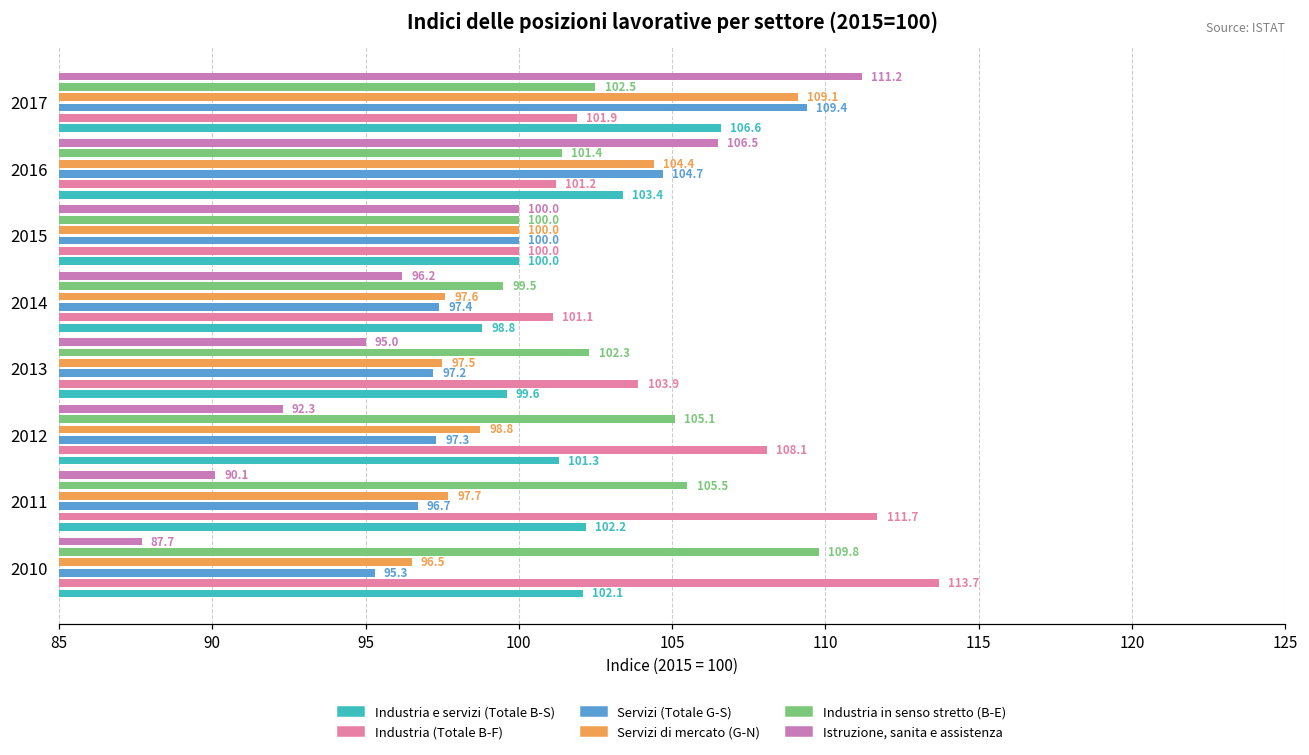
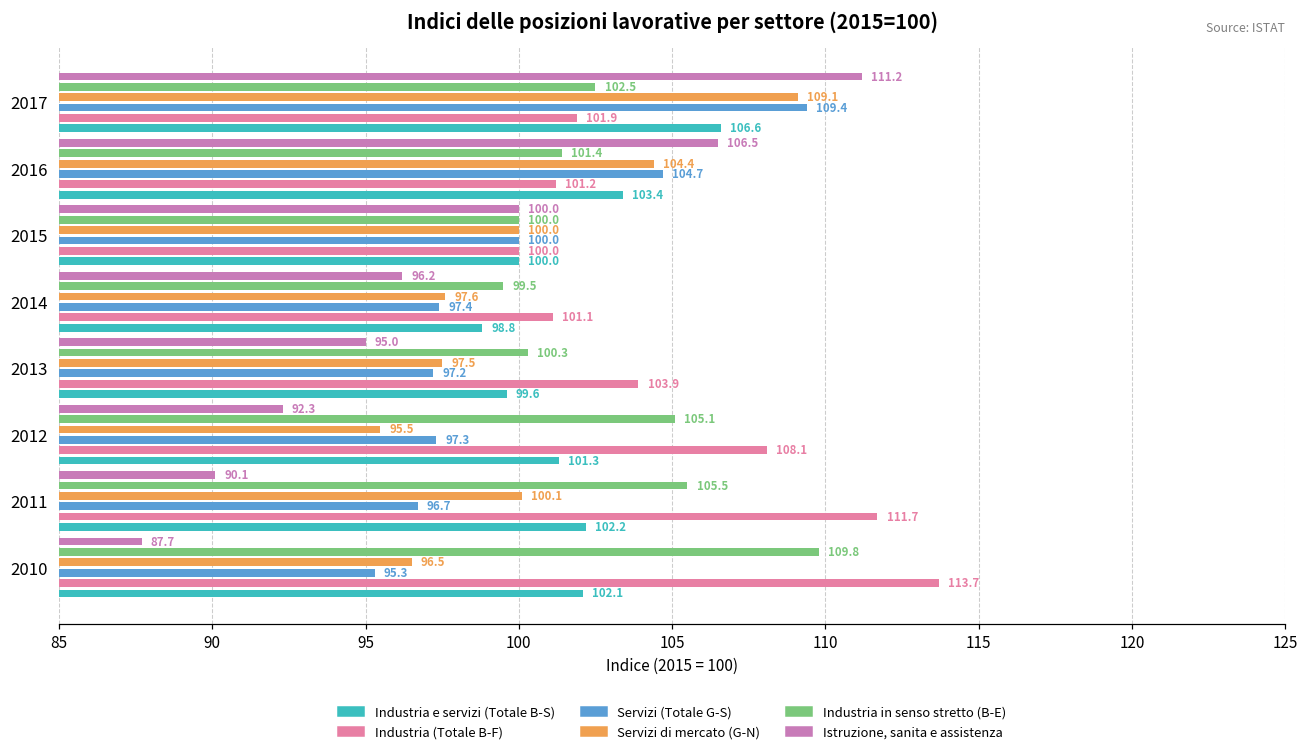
  {
    "Servizi di mercato (G-N)": {
      "2017": 109.1,
      "2016": 104.4,
      "2015": 100.0,
      "2014": 97.6,
      "2013": 97.5,
-     "2012": 98.8,
-     "2011": 97.7,
+     "2012": 95.5,
+     "2011": 100.1,
      "2010": 96.5
    },
    "Industria in senso stretto (B-E)": {
      "2017": 102.5,
      "2016": 101.4,
      "2015": 100.0,
      "2014": 99.5,
-     "2013": 102.3,
+     "2013": 100.3,
      "2012": 105.1,
      "2011": 105.5,
      "2010": 109.8
    }
  }
